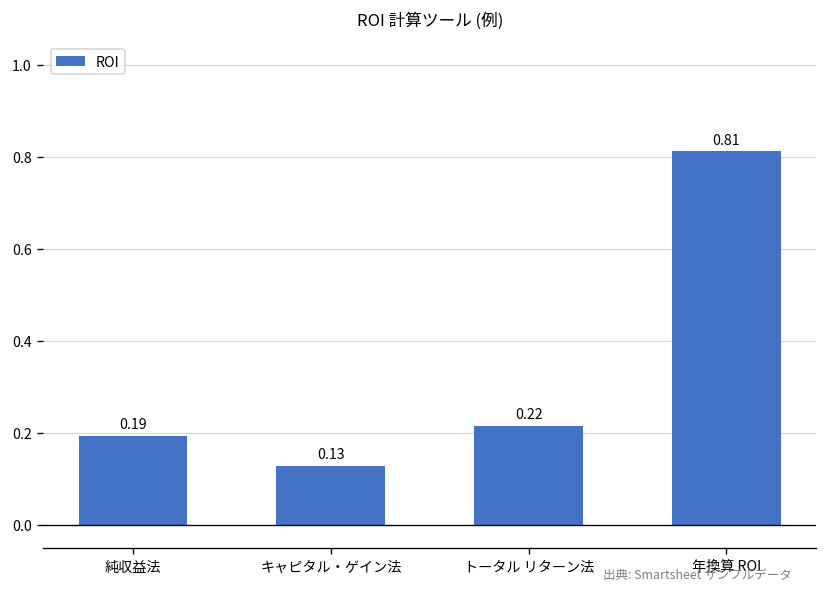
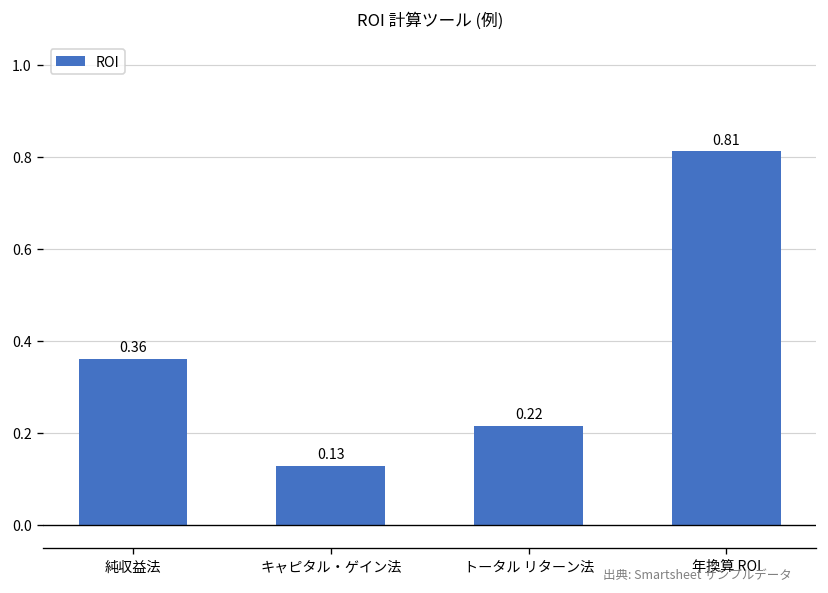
  {
-   "純収益法": 0.19,
+   "純収益法": 0.36,
    "キャピタル・ゲイン法": 0.13,
    "トータル リターン法": 0.22,
    "年換算 ROI": 0.81
  }
